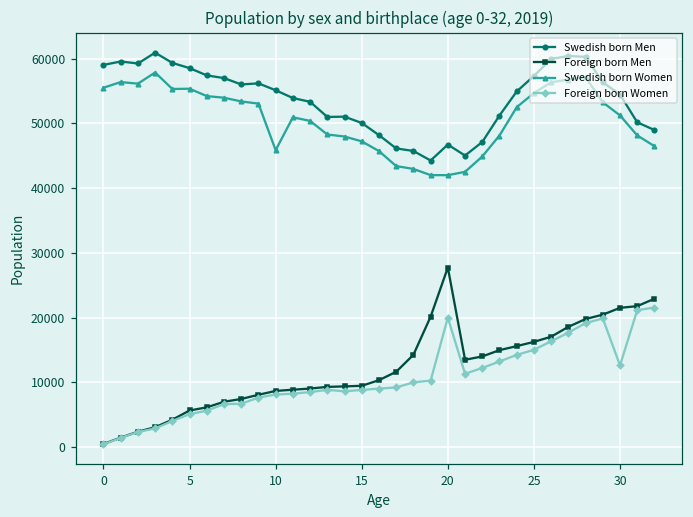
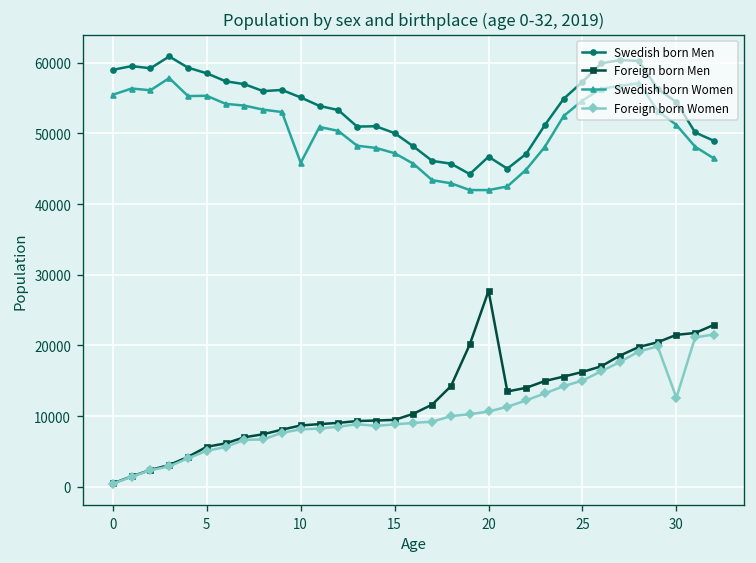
  {
    "Swedish born Men": {
      "0": 59000,
      "5": 59000,
      "10": 55000,
      "15": 50000,
      "20": 47000
    },
    "Foreign born Men": {
      "5": 6000,
      "10": 9000,
      "15": 9000,
      "20": 28000,
      "25": 16000,
      "30": 21000
    },
    "Swedish born Women": {
      "0": 55000,
      "5": 55000,
      "10": 46000,
      "15": 47000,
      "20": 42000,
      "30": 51000
    },
    "Foreign born Women": {
      "5": 5000,
      "10": 8000,
      "15": 9000,
-     "20": 20000,
+     "20": 11000,
      "25": 15000,
      "30": 13000
    }
  }
